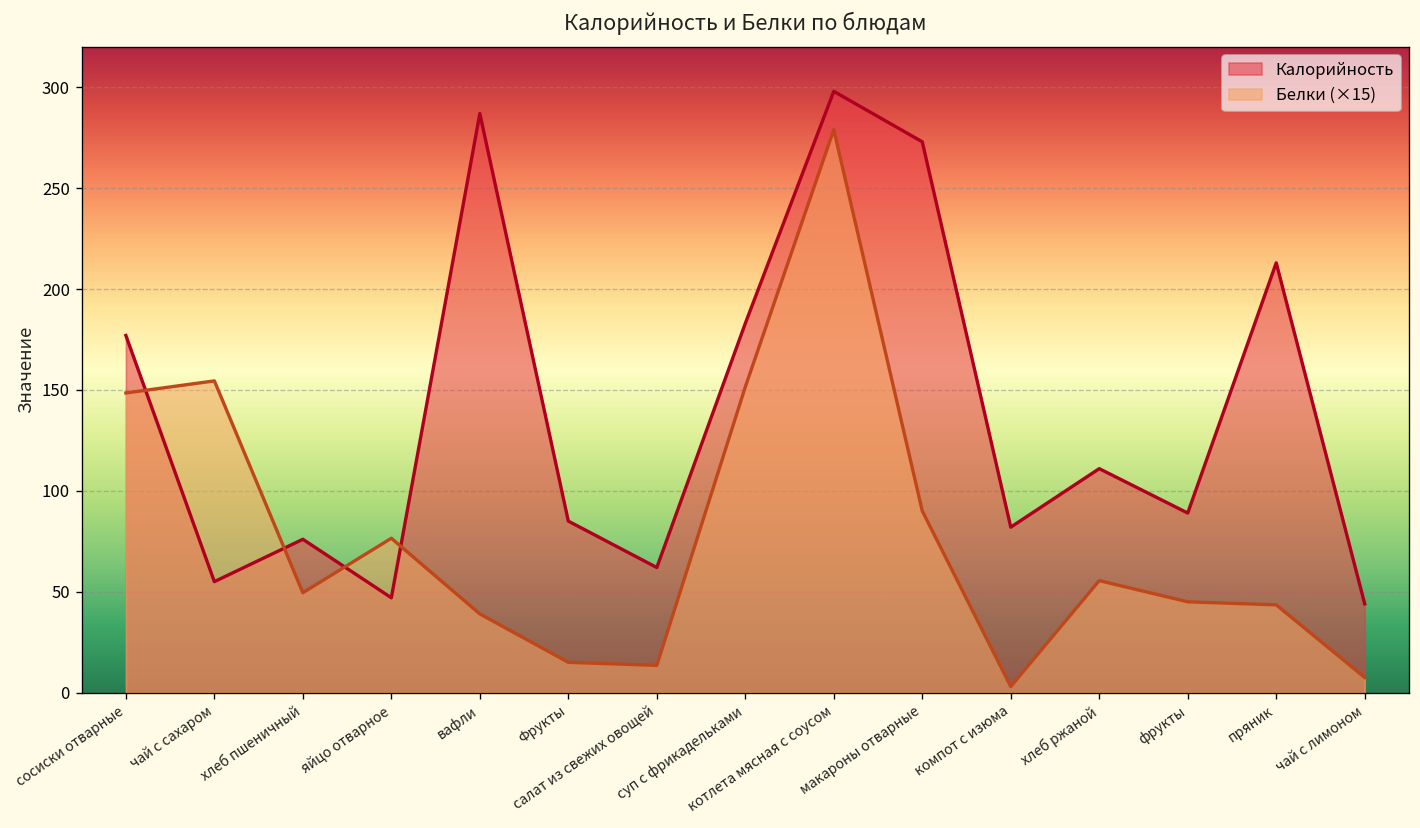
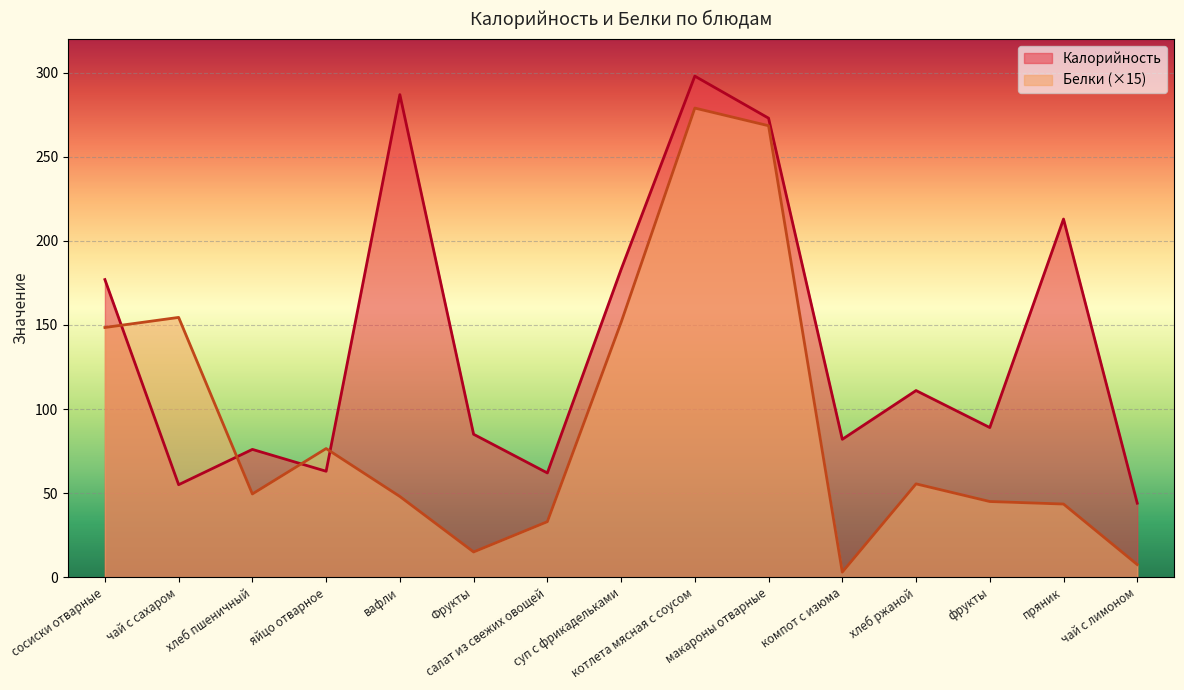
  {
    "Калорийность": {
      "сосиски отварные": 177,
      "чай с сахаром": 55,
      "хлеб пшеничный": 76,
-     "яйцо отварное": 47,
+     "яйцо отварное": 63,
      "вафли": 287,
      "Фрукты": 85,
      "салат из свежих овощей": 62,
      "суп с фрикадельками": 183,
      "котлета мясная с соусом": 298,
      "макароны отварные": 273,
      "компот с изюма": 82,
      "хлеб ржаной": 111,
      "фрукты": 89,
      "пряник": 213,
      "чай с лимоном": 44
    },
    "Белки (×15)": {
      "сосиски отварные": 149,
      "чай с сахаром": 155,
      "хлеб пшеничный": 50,
      "яйцо отварное": 77,
-     "вафли": 39,
+     "вафли": 48,
      "Фрукты": 15,
-     "салат из свежих овощей": 14,
+     "салат из свежих овощей": 33,
      "суп с фрикадельками": 152,
      "котлета мясная с соусом": 279,
-     "макароны отварные": 90,
+     "макароны отварные": 269,
      "компот с изюма": 3,
      "хлеб ржаной": 56,
      "фрукты": 45,
      "пряник": 44,
      "чай с лимоном": 8
    }
  }
